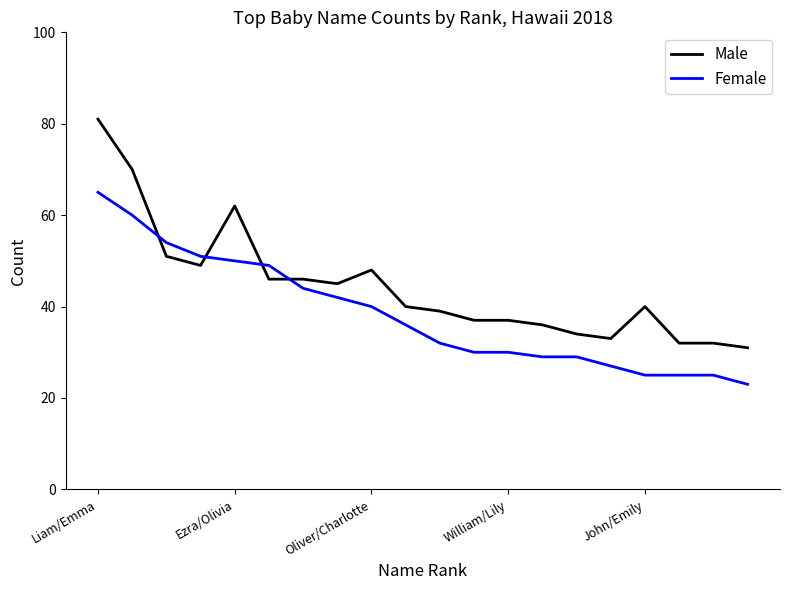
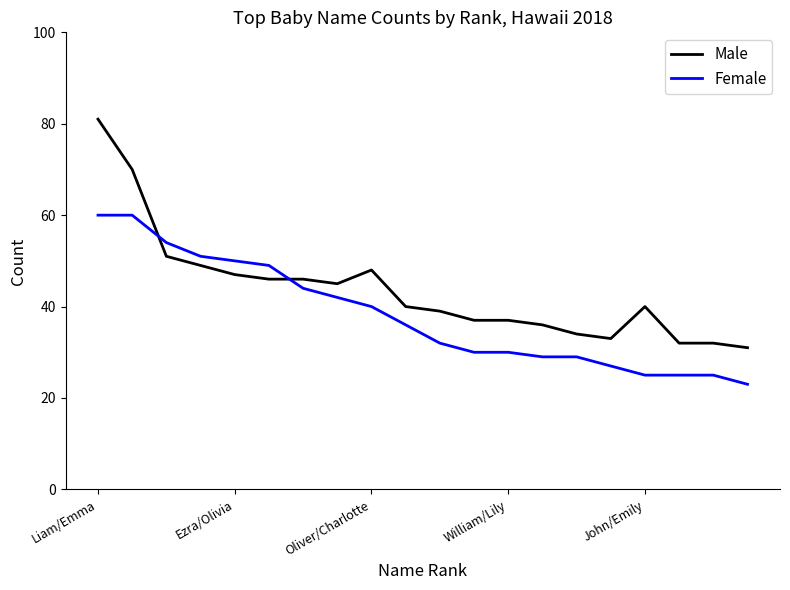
  {
    "Male": {
      "Liam/Emma": 81,
-     "Ezra/Olivia": 62,
+     "Ezra/Olivia": 47,
      "Oliver/Charlotte": 48,
      "William/Lily": 37,
      "John/Emily": 40
    },
    "Female": {
-     "Liam/Emma": 65,
+     "Liam/Emma": 60,
      "Ezra/Olivia": 50,
      "Oliver/Charlotte": 40,
      "William/Lily": 30,
      "John/Emily": 25
    }
  }
